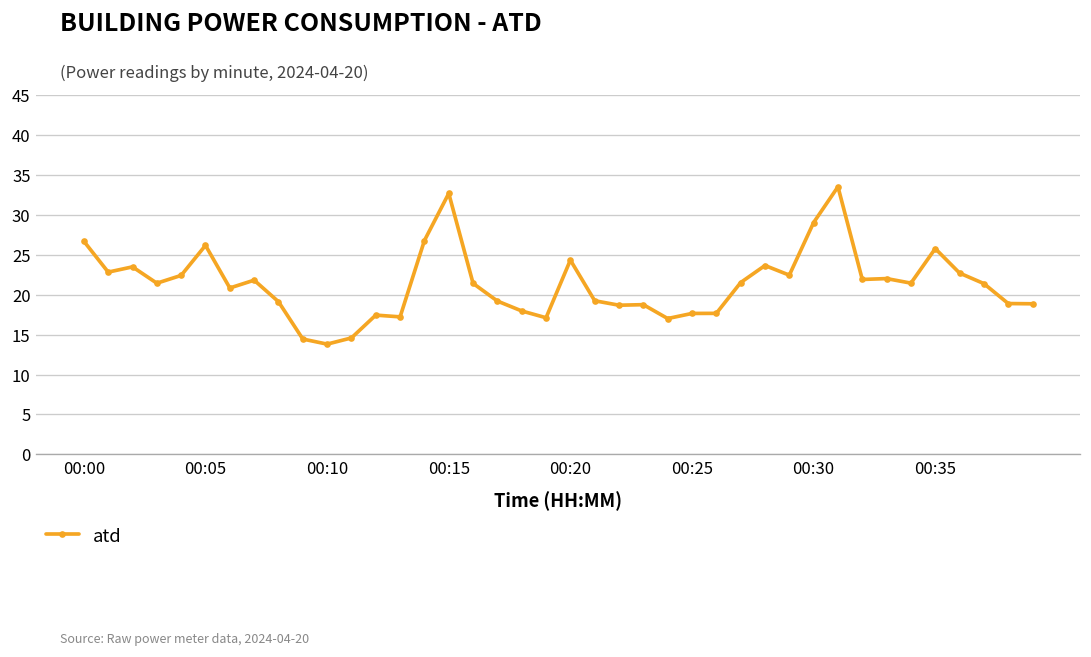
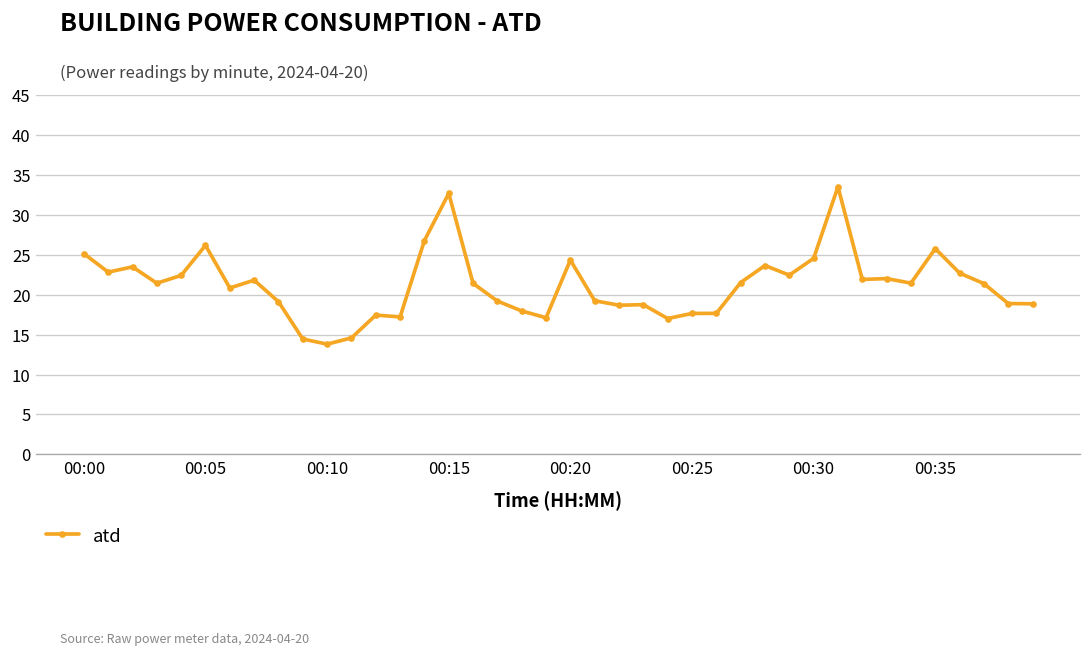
  {
-   "00:00": 27,
+   "00:00": 25,
    "00:05": 26,
    "00:10": 14,
    "00:15": 33,
    "00:20": 24,
    "00:25": 18,
-   "00:30": 29,
+   "00:30": 25,
    "00:35": 26
  }
